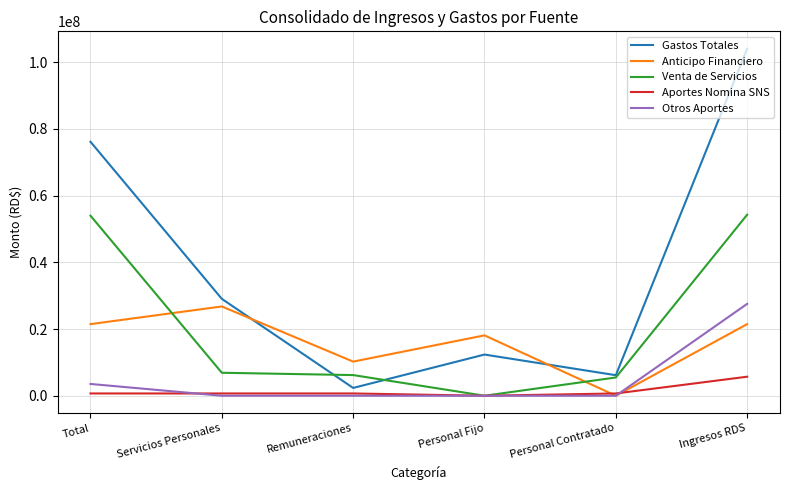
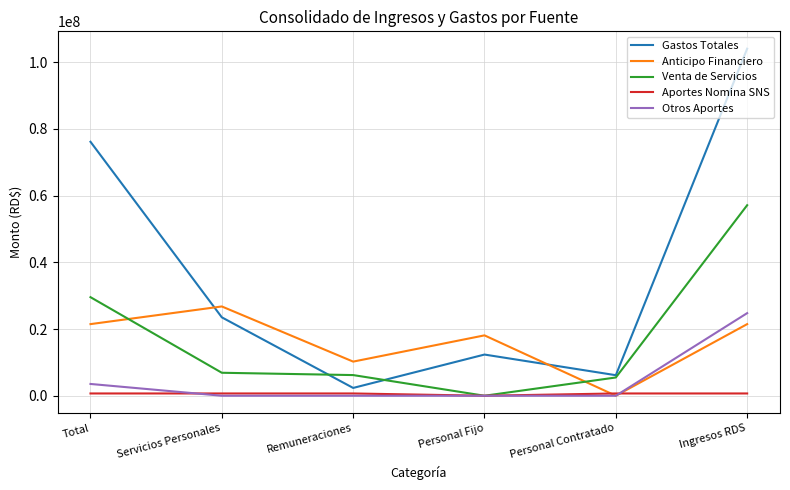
  {
    "Gastos Totales": {
      "Total": 76000000,
-     "Servicios Personales": 29000000,
+     "Servicios Personales": 24000000,
      "Remuneraciones": 2000000,
      "Personal Fijo": 12000000
    },
    "Anticipo Financiero": {
      "Total": 21000000,
      "Servicios Personales": 27000000,
      "Remuneraciones": 10000000,
      "Personal Fijo": 18000000,
      "Ingresos RDS": 21000000
    },
    "Venta de Servicios": {
-     "Total": 54000000,
+     "Total": 30000000,
      "Servicios Personales": 7000000,
      "Remuneraciones": 6000000,
-     "Ingresos RDS": 54000000
+     "Ingresos RDS": 57000000
    },
    "Aportes Nomina SNS": {
      "Total": 1000000,
-     "Ingresos RDS": 6000000
+     "Ingresos RDS": 1000000
    },
    "Otros Aportes": {
      "Total": 4000000,
-     "Ingresos RDS": 28000000
+     "Ingresos RDS": 25000000
    }
  }
